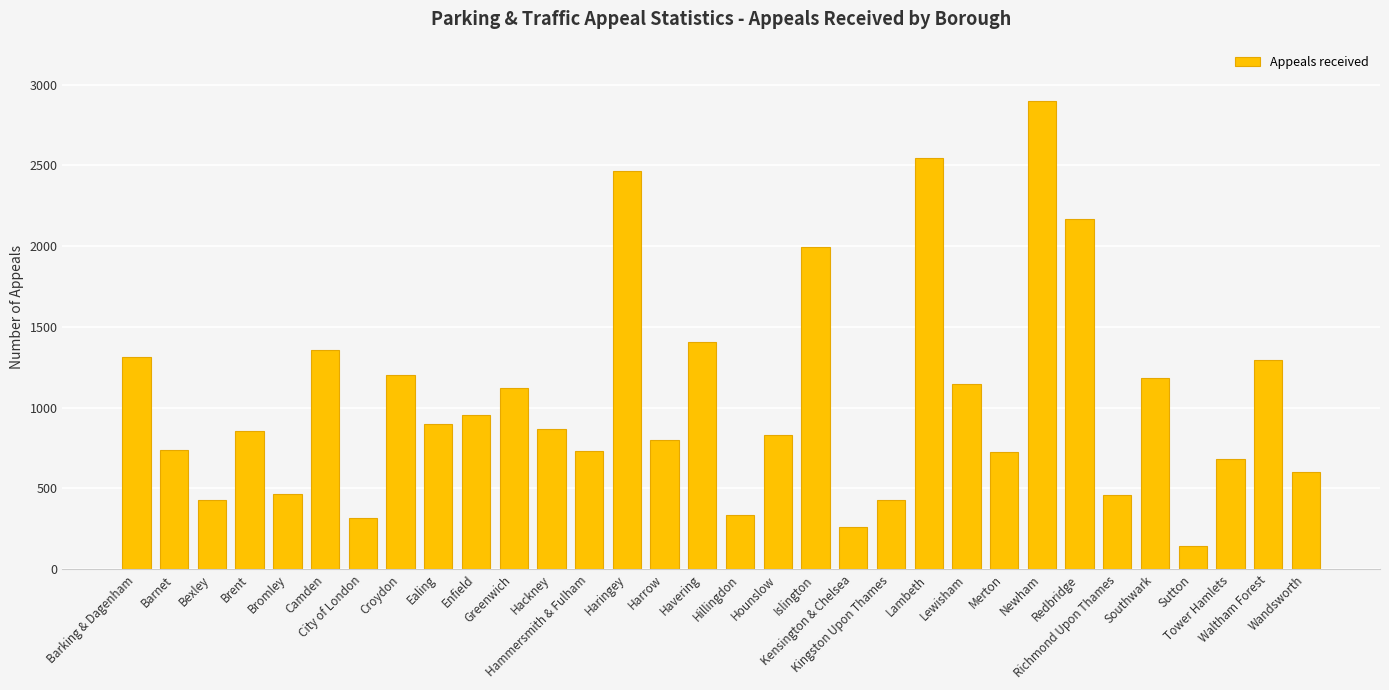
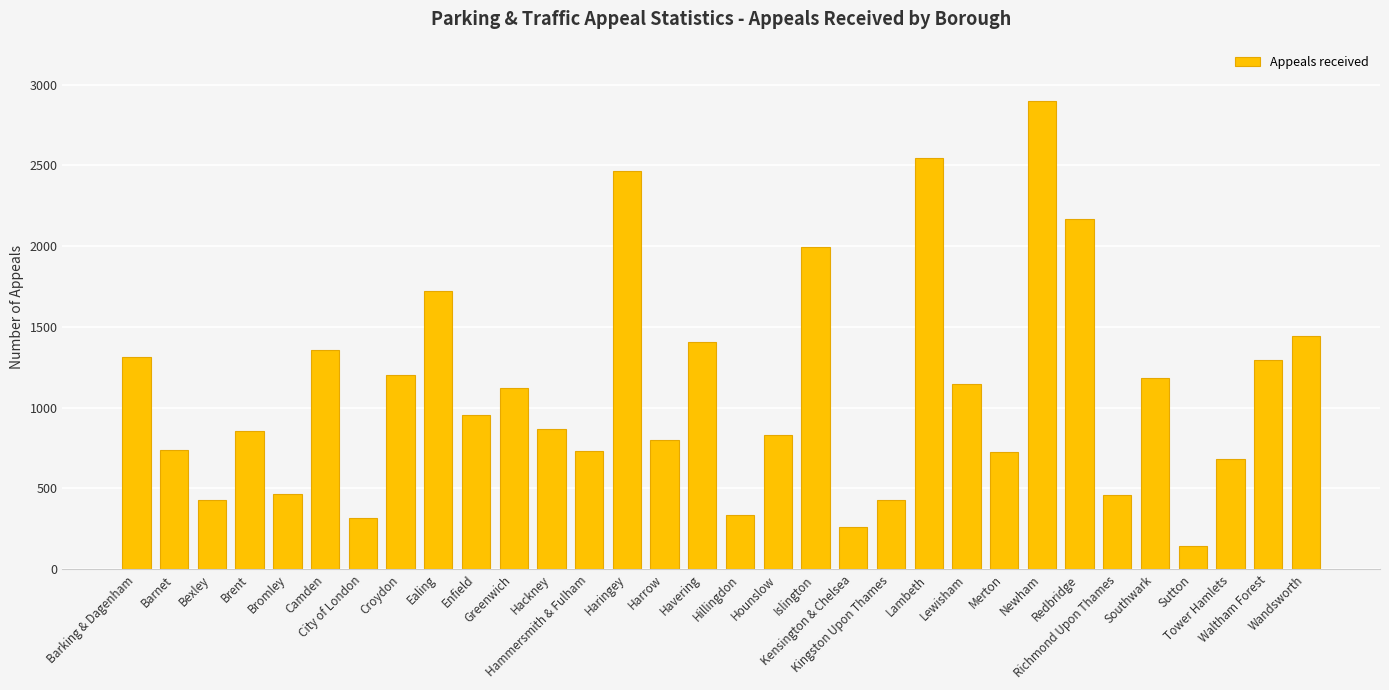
  {
    "Barking & Dagenham": 1310,
    "Barnet": 740,
    "Bexley": 430,
    "Brent": 860,
    "Bromley": 460,
    "Camden": 1360,
    "City of London": 320,
    "Croydon": 1200,
-   "Ealing": 900,
+   "Ealing": 1720,
    "Enfield": 960,
    "Greenwich": 1120,
    "Hackney": 870,
    "Hammersmith & Fulham": 730,
    "Haringey": 2460,
    "Harrow": 800,
    "Havering": 1410,
    "Hillingdon": 330,
    "Hounslow": 830,
    "Islington": 2000,
    "Kensington & Chelsea": 260,
    "Kingston Upon Thames": 430,
    "Lambeth": 2540,
    "Lewisham": 1150,
    "Merton": 730,
    "Newham": 2900,
    "Redbridge": 2170,
    "Richmond Upon Thames": 460,
    "Southwark": 1180,
    "Sutton": 140,
    "Tower Hamlets": 680,
    "Waltham Forest": 1300,
-   "Wandsworth": 600
+   "Wandsworth": 1440
  }
